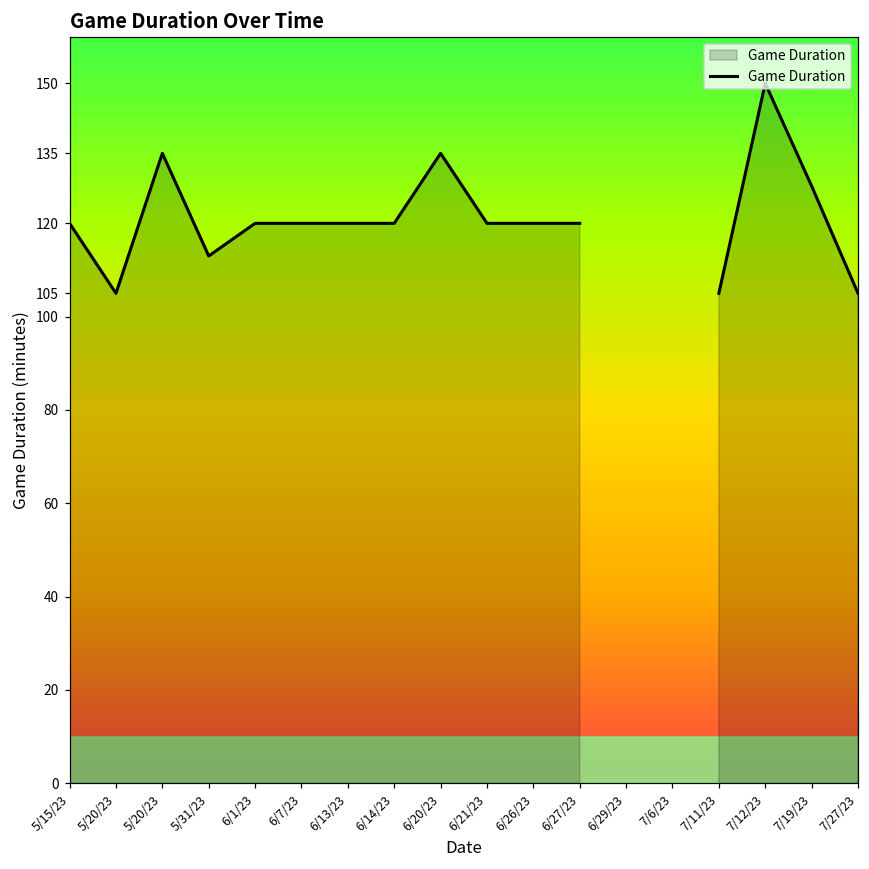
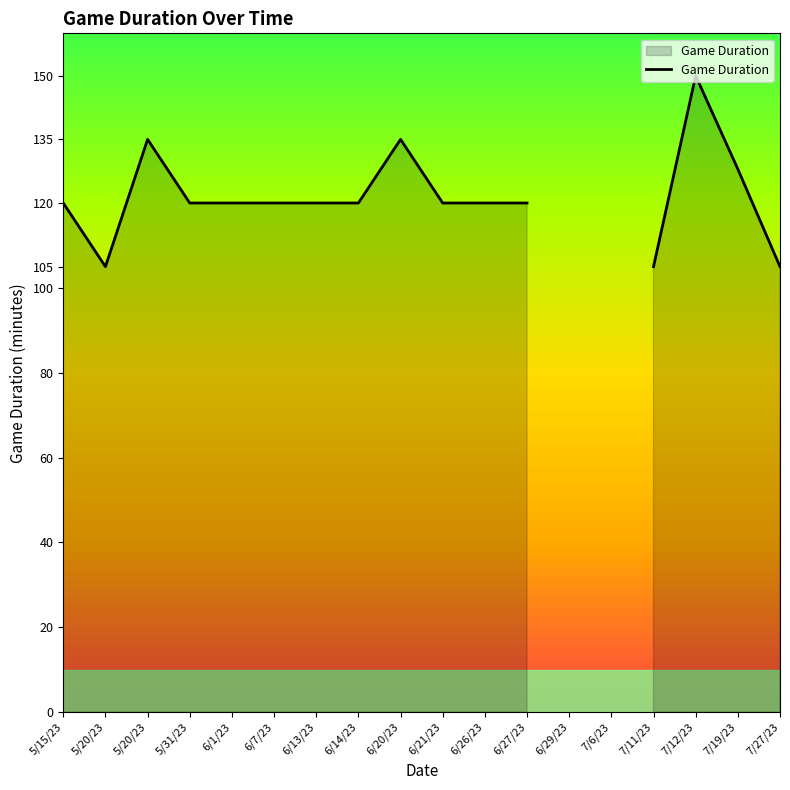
  {
    "5/15/23": 120,
-   "5/31/23": 113,
+   "5/31/23": 120,
    "6/1/23": 120,
    "6/7/23": 120,
    "6/13/23": 120,
    "6/14/23": 120,
    "6/20/23": 135,
    "6/21/23": 120,
    "6/26/23": 120,
    "6/27/23": 120,
    "7/11/23": 105,
    "7/19/23": 128,
    "7/27/23": 105
  }
